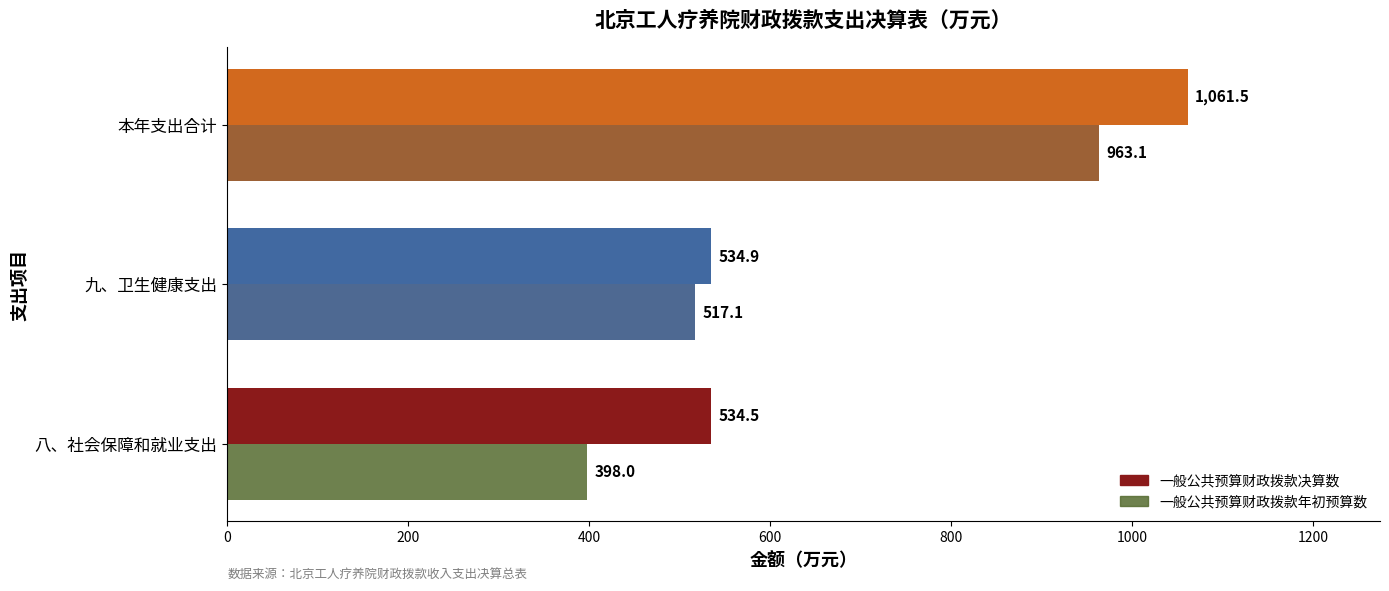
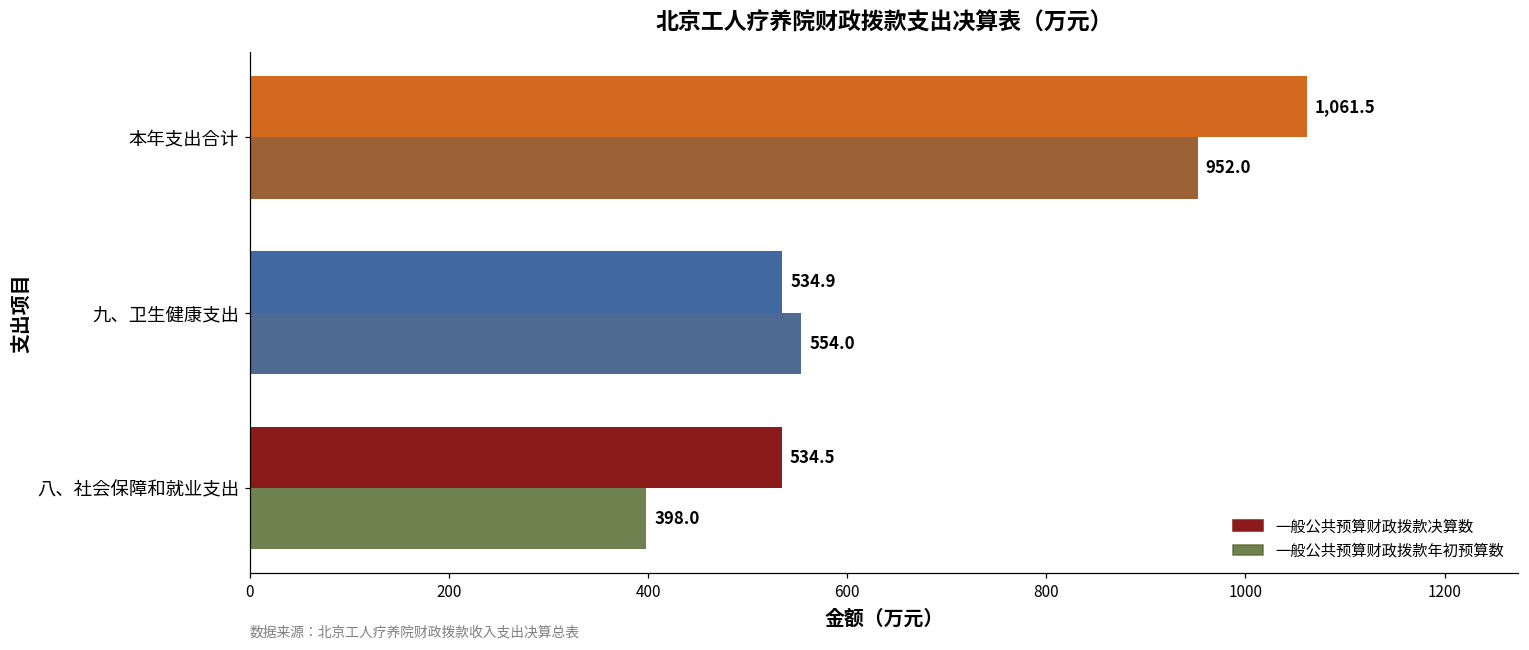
  {
    "一般公共预算财政拨款决算数": {
      "本年支出合计": "1,061.5",
      "九、卫生健康支出": "534.9",
      "八、社会保障和就业支出": "534.5"
    },
    "一般公共预算财政拨款年初预算数": {
-     "本年支出合计": "963.1",
-     "九、卫生健康支出": "517.1",
+     "本年支出合计": "952.0",
+     "九、卫生健康支出": "554.0",
      "八、社会保障和就业支出": "398.0"
    }
  }
